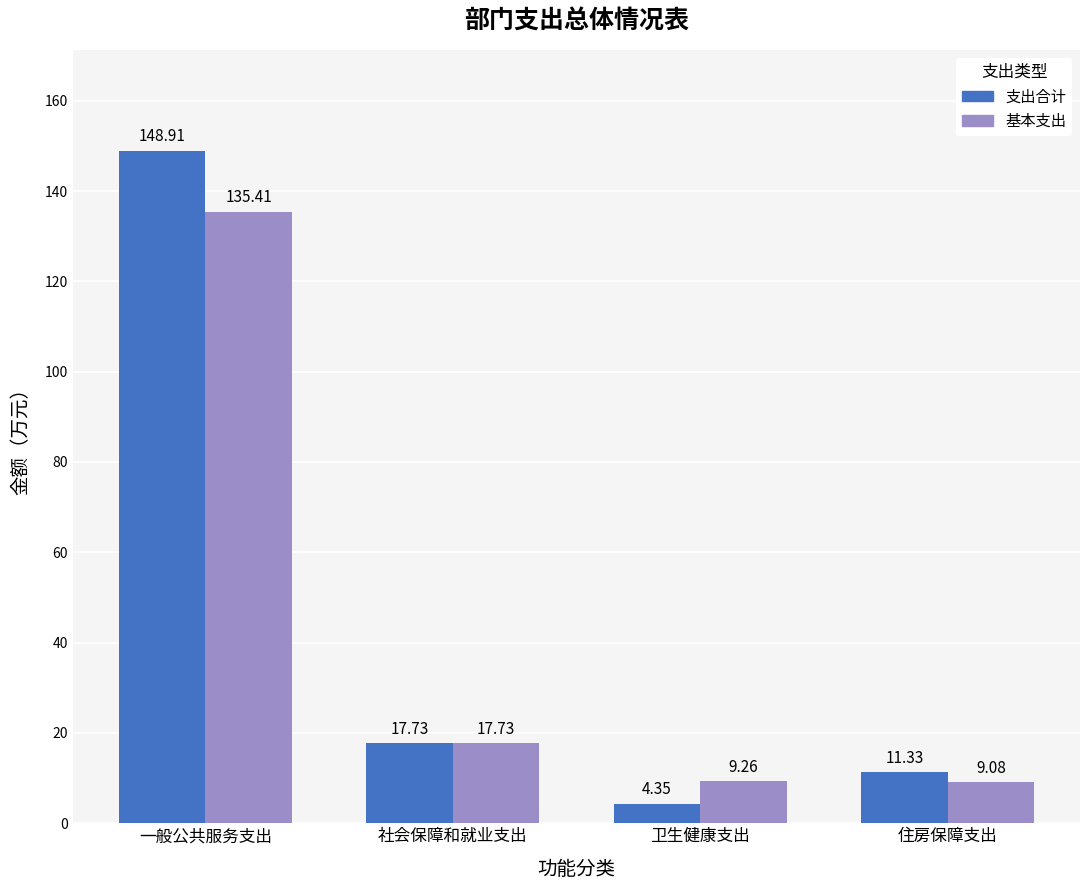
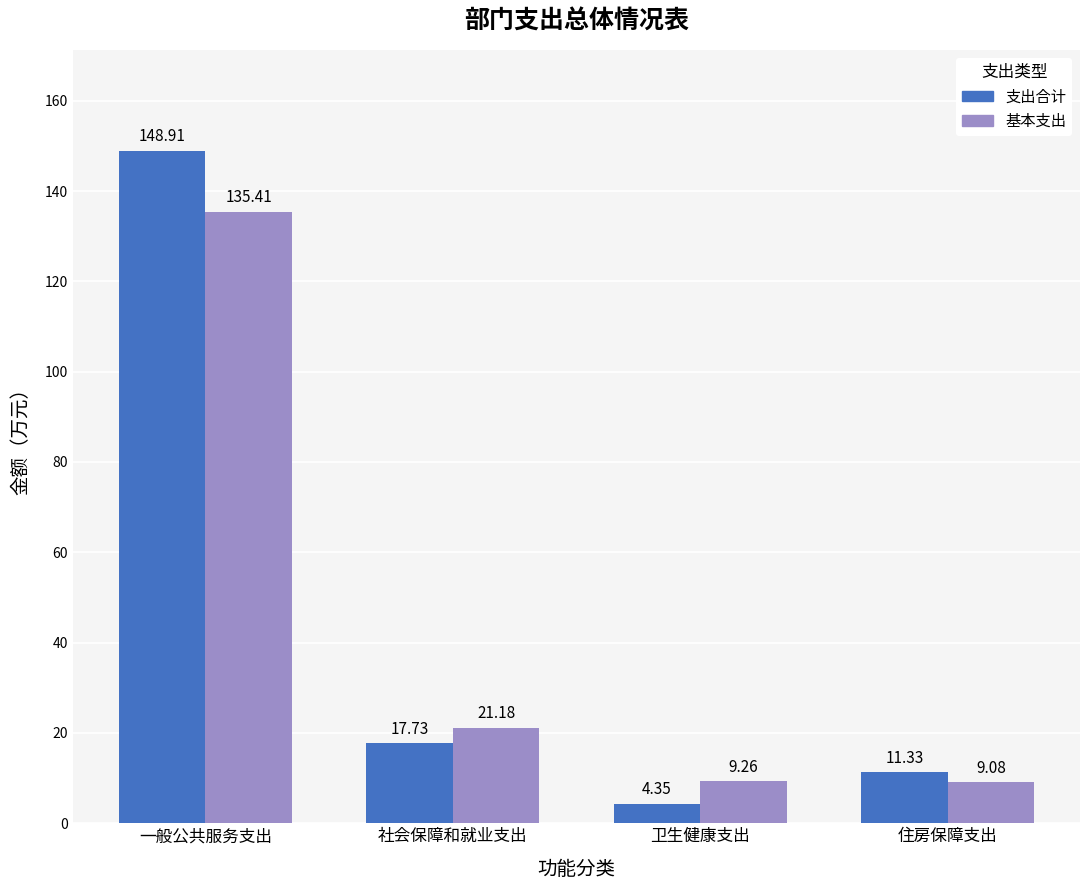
  {
    "支出合计": {
      "一般公共服务支出": 148.91,
      "社会保障和就业支出": 17.73,
      "卫生健康支出": 4.35,
      "住房保障支出": 11.33
    },
    "基本支出": {
      "一般公共服务支出": 135.41,
-     "社会保障和就业支出": 17.73,
+     "社会保障和就业支出": 21.18,
      "卫生健康支出": 9.26,
      "住房保障支出": 9.08
    }
  }
